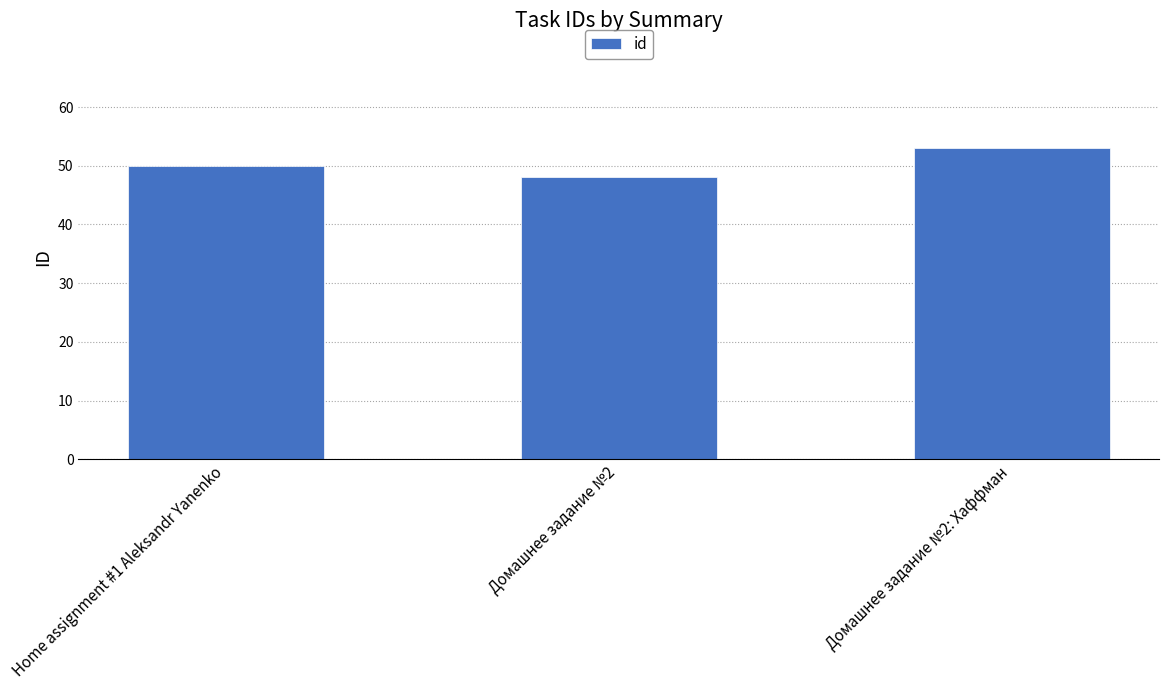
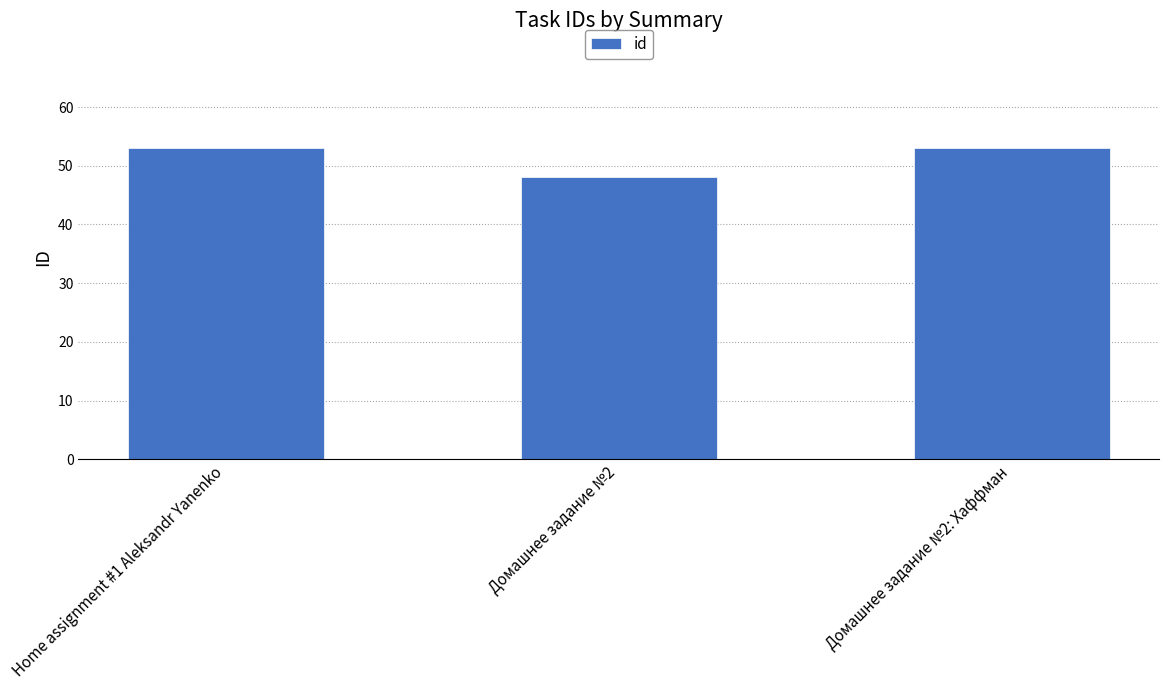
  {
-   "Home assignment #1 Aleksandr Yanenko": 50,
+   "Home assignment #1 Aleksandr Yanenko": 53,
    "Домашнее задание №2": 48,
    "Домашнее задание №2: Хаффман": 53
  }
